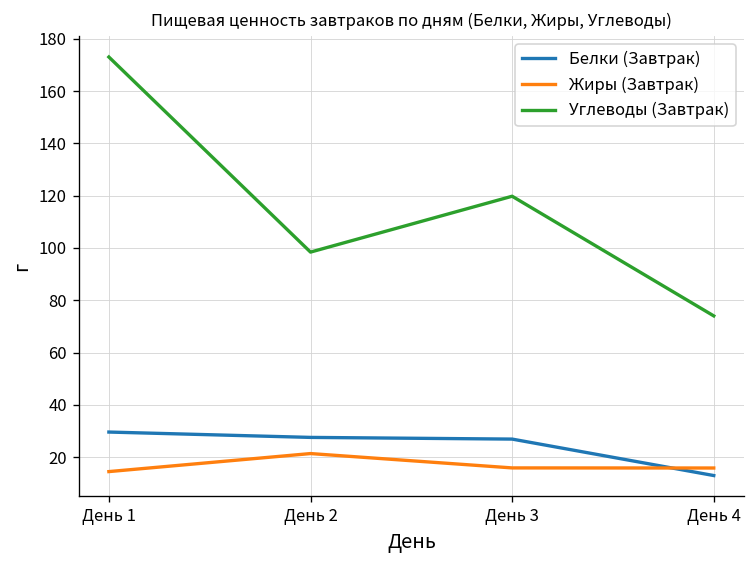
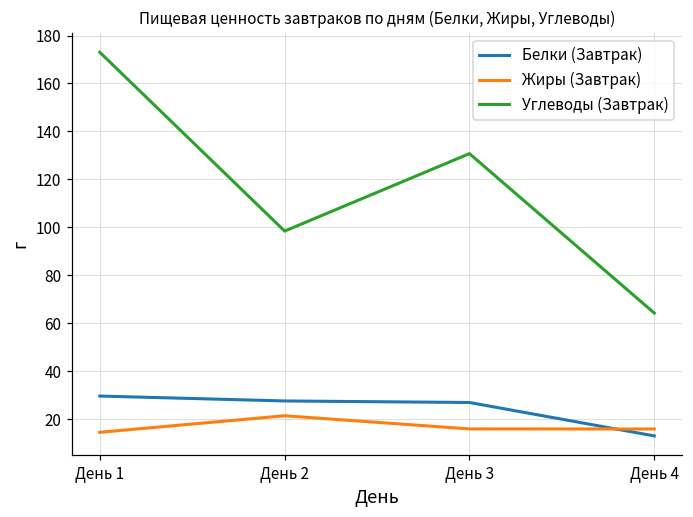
  {
    "Белки (Завтрак)": {
      "День 1": 30,
      "День 2": 28,
      "День 3": 27,
      "День 4": 13
    },
    "Жиры (Завтрак)": {
      "День 1": 14,
      "День 2": 21,
      "День 3": 16,
      "День 4": 16
    },
    "Углеводы (Завтрак)": {
      "День 1": 173,
      "День 2": 98,
-     "День 3": 120,
-     "День 4": 74
+     "День 3": 131,
+     "День 4": 64
    }
  }
